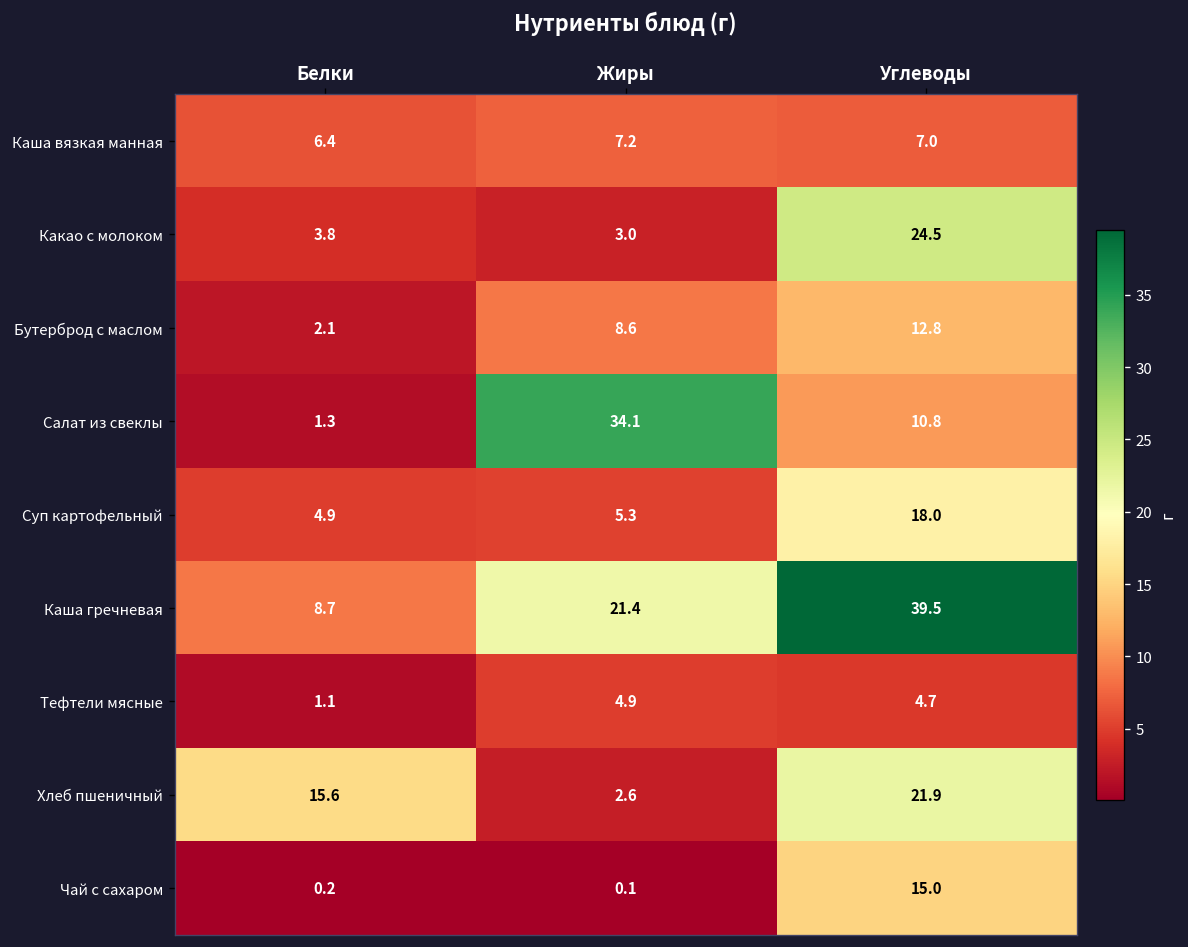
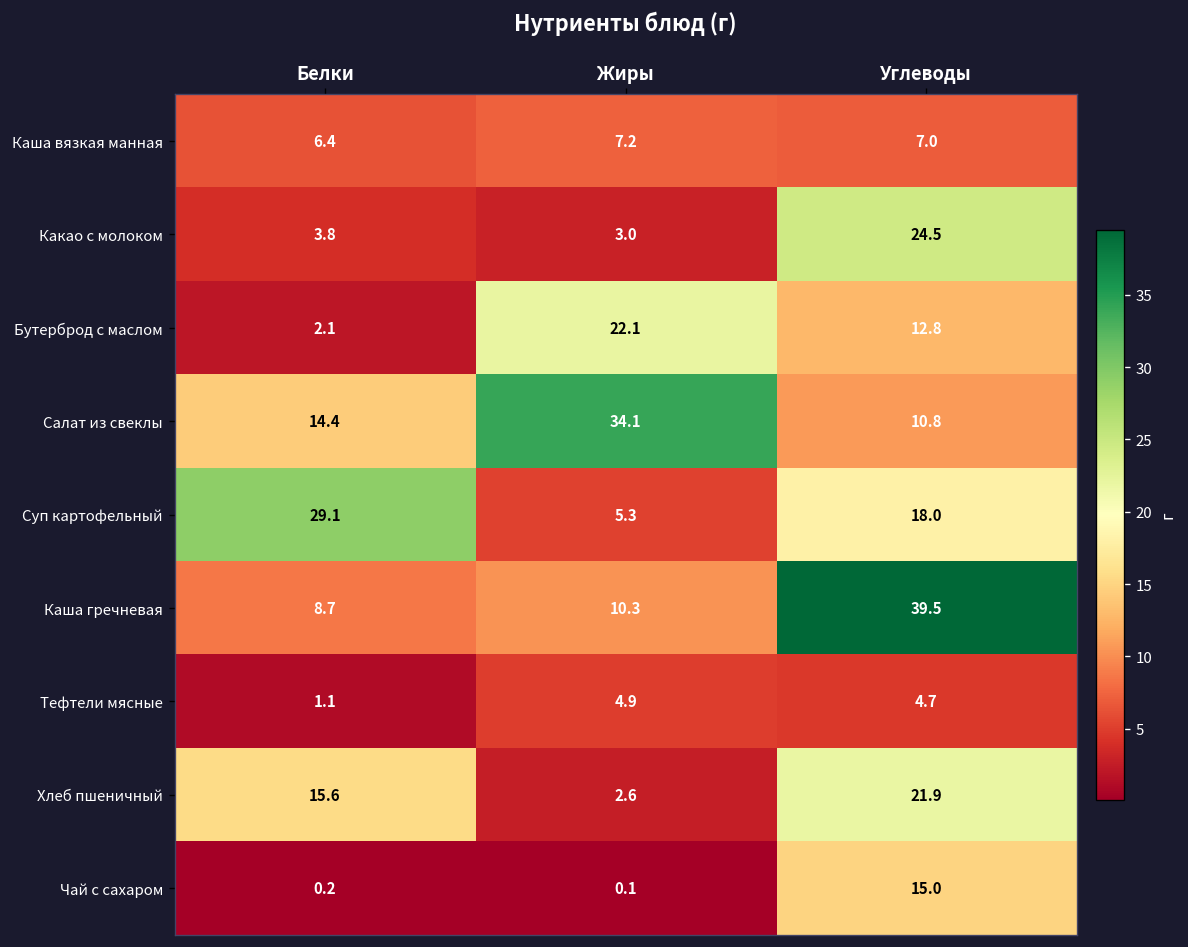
  {
    "Каша вязкая манная": {
      "Белки": 6.4,
      "Жиры": 7.2,
      "Углеводы": 7.0
    },
    "Какао с молоком": {
      "Белки": 3.8,
      "Жиры": 3.0,
      "Углеводы": 24.5
    },
    "Бутерброд с маслом": {
      "Белки": 2.1,
-     "Жиры": 8.6,
+     "Жиры": 22.1,
      "Углеводы": 12.8
    },
    "Салат из свеклы": {
-     "Белки": 1.3,
+     "Белки": 14.4,
      "Жиры": 34.1,
      "Углеводы": 10.8
    },
    "Суп картофельный": {
-     "Белки": 4.9,
+     "Белки": 29.1,
      "Жиры": 5.3,
      "Углеводы": 18.0
    },
    "Каша гречневая": {
      "Белки": 8.7,
-     "Жиры": 21.4,
+     "Жиры": 10.3,
      "Углеводы": 39.5
    },
    "Тефтели мясные": {
      "Белки": 1.1,
      "Жиры": 4.9,
      "Углеводы": 4.7
    },
    "Хлеб пшеничный": {
      "Белки": 15.6,
      "Жиры": 2.6,
      "Углеводы": 21.9
    },
    "Чай с сахаром": {
      "Белки": 0.2,
      "Жиры": 0.1,
      "Углеводы": 15.0
    }
  }
